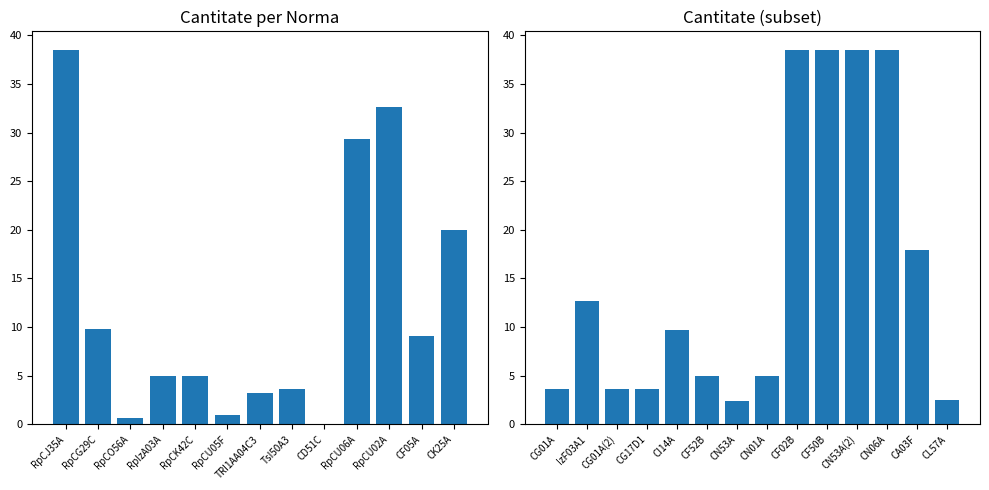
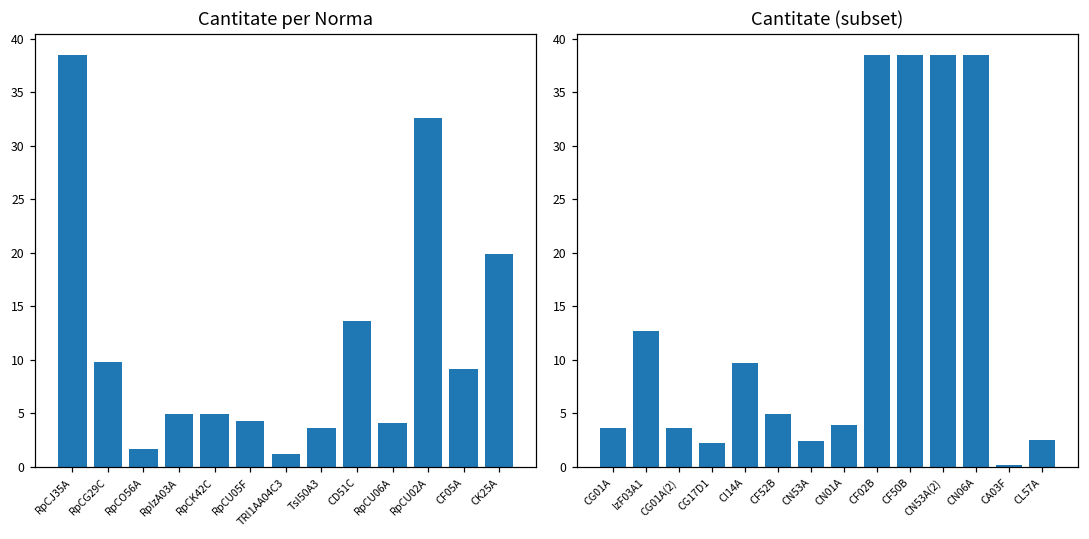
  {
    "Cantitate per Norma": {
      "RpCJ35A": 39,
      "RpCG29C": 10,
-     "RpCO56A": 1,
+     "RpCO56A": 2,
      "RpIzA03A": 5,
      "RpCK42C": 5,
-     "RpCU05F": 1,
-     "TRI1AA04C3": 3,
+     "RpCU05F": 4,
+     "TRI1AA04C3": 1,
      "TsI50A3": 4,
-     "CD51C": 0,
-     "RpCU06A": 29,
+     "CD51C": 14,
+     "RpCU06A": 4,
      "RpCU02A": 33,
      "CF05A": 9,
      "CK25A": 20
    },
    "Cantitate (subset)": {
      "CG01A": 4,
      "IzF03A1": 13,
      "CG01A(2)": 4,
-     "CG17D1": 4,
+     "CG17D1": 2,
      "CI14A": 10,
      "CF52B": 5,
      "CN53A": 2,
-     "CN01A": 5,
+     "CN01A": 4,
      "CF02B": 39,
      "CF50B": 39,
      "CN53A(2)": 39,
      "CN06A": 39,
-     "CA03F": 18,
+     "CA03F": 0,
      "CL57A": 2
    }
  }
